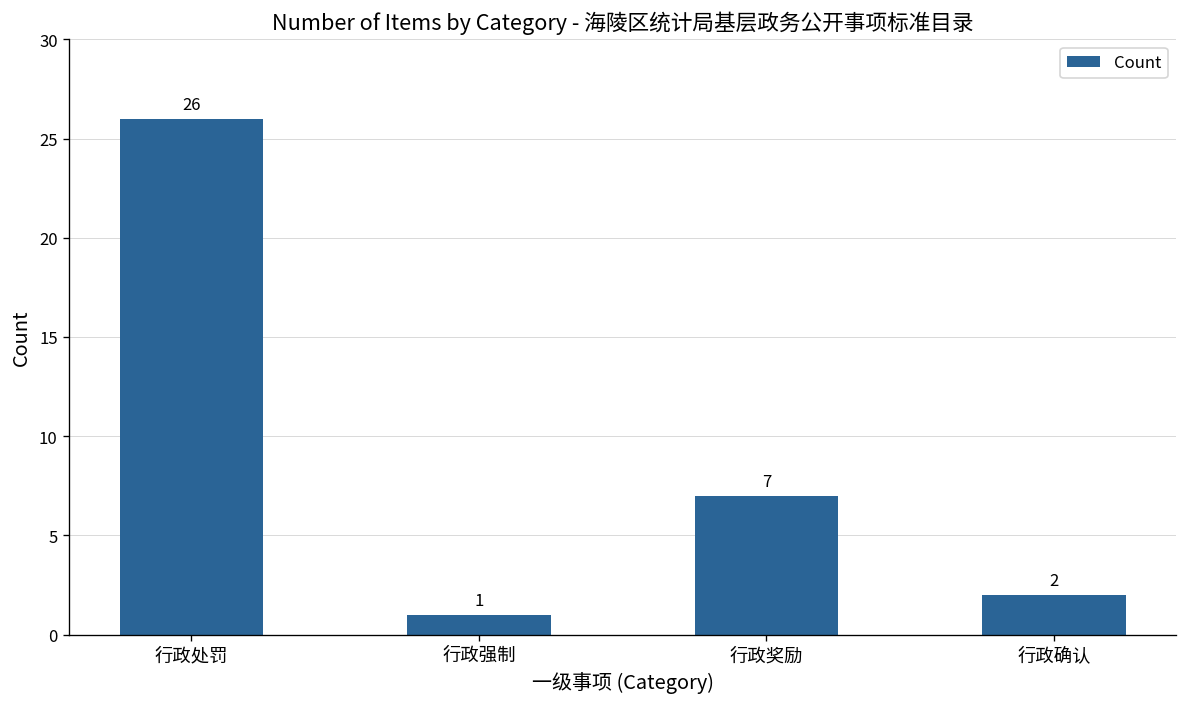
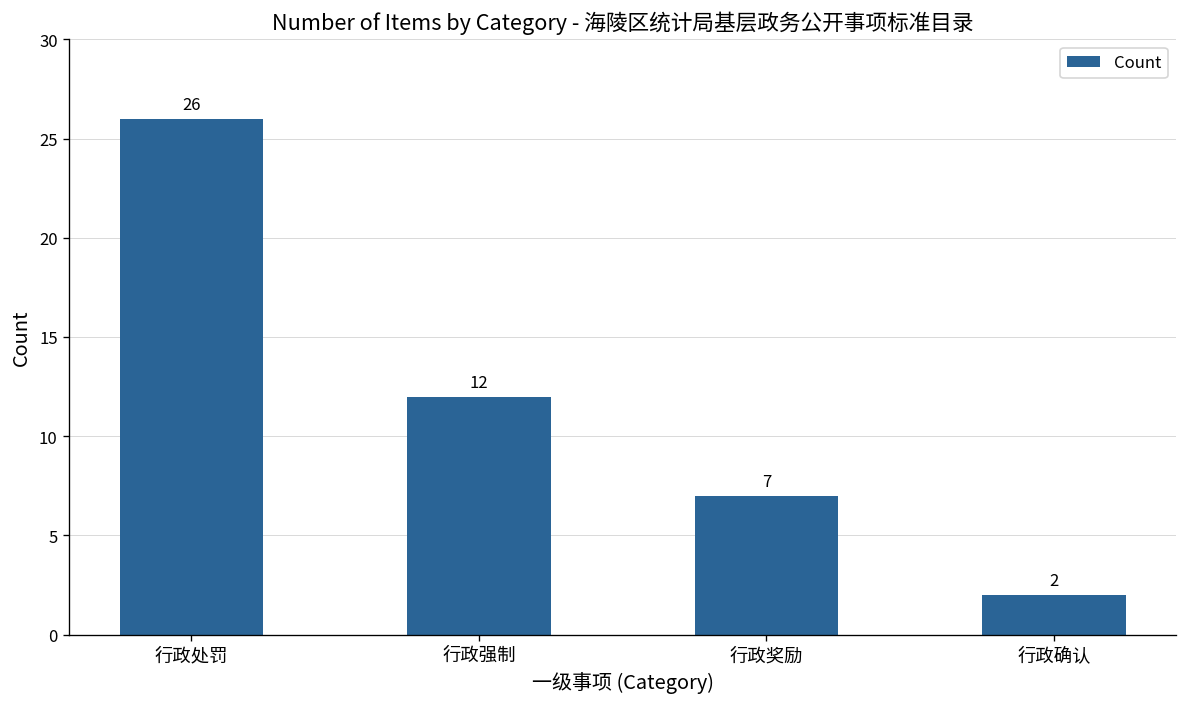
  {
    "行政处罚": 26,
-   "行政强制": 1,
+   "行政强制": 12,
    "行政奖励": 7,
    "行政确认": 2
  }
